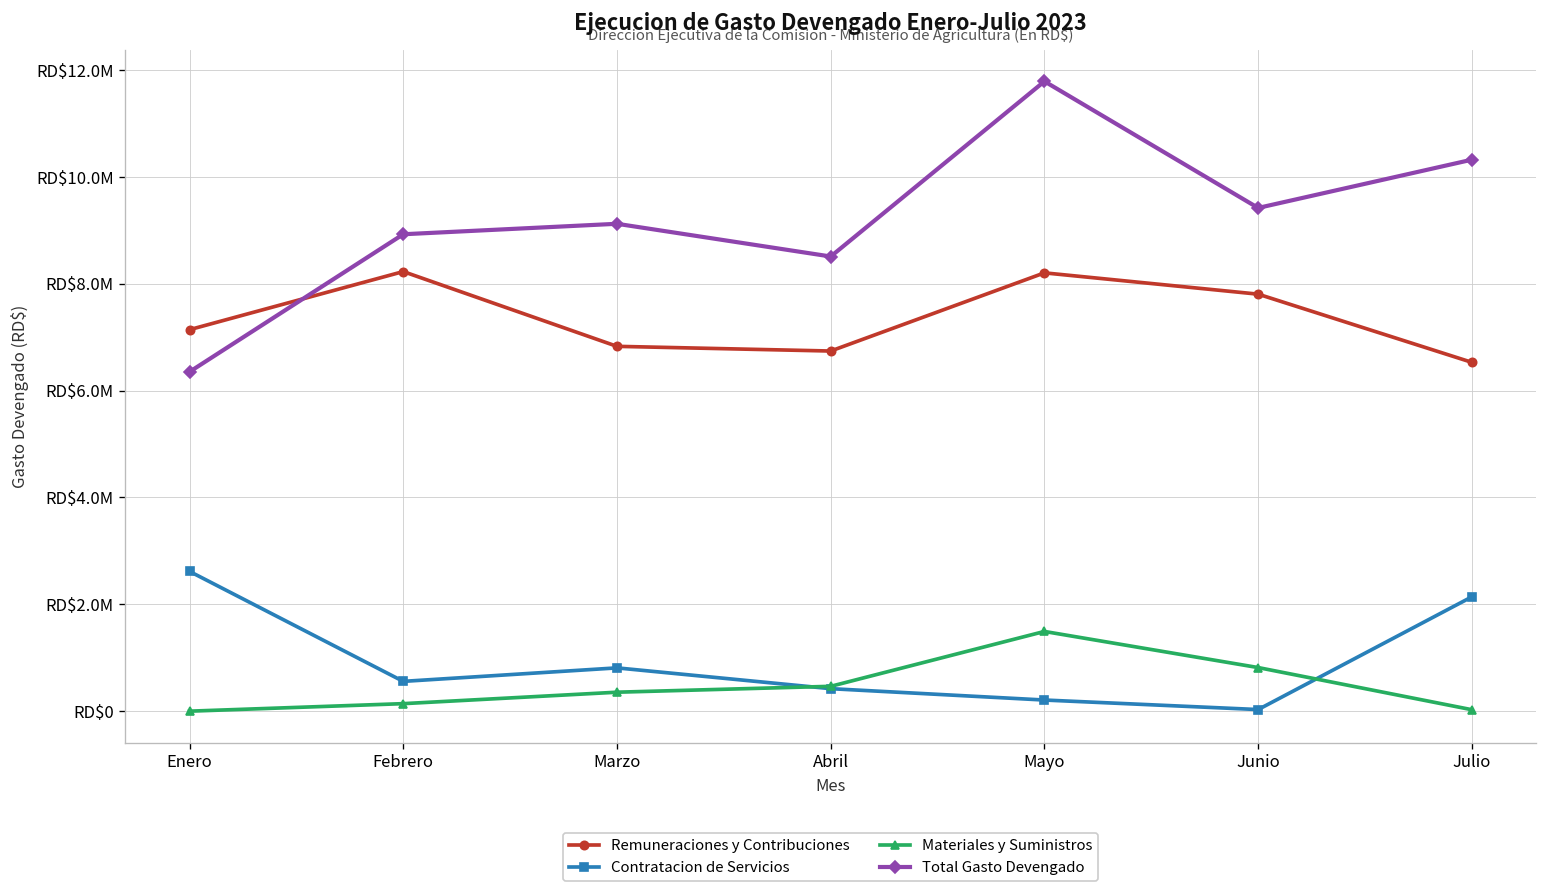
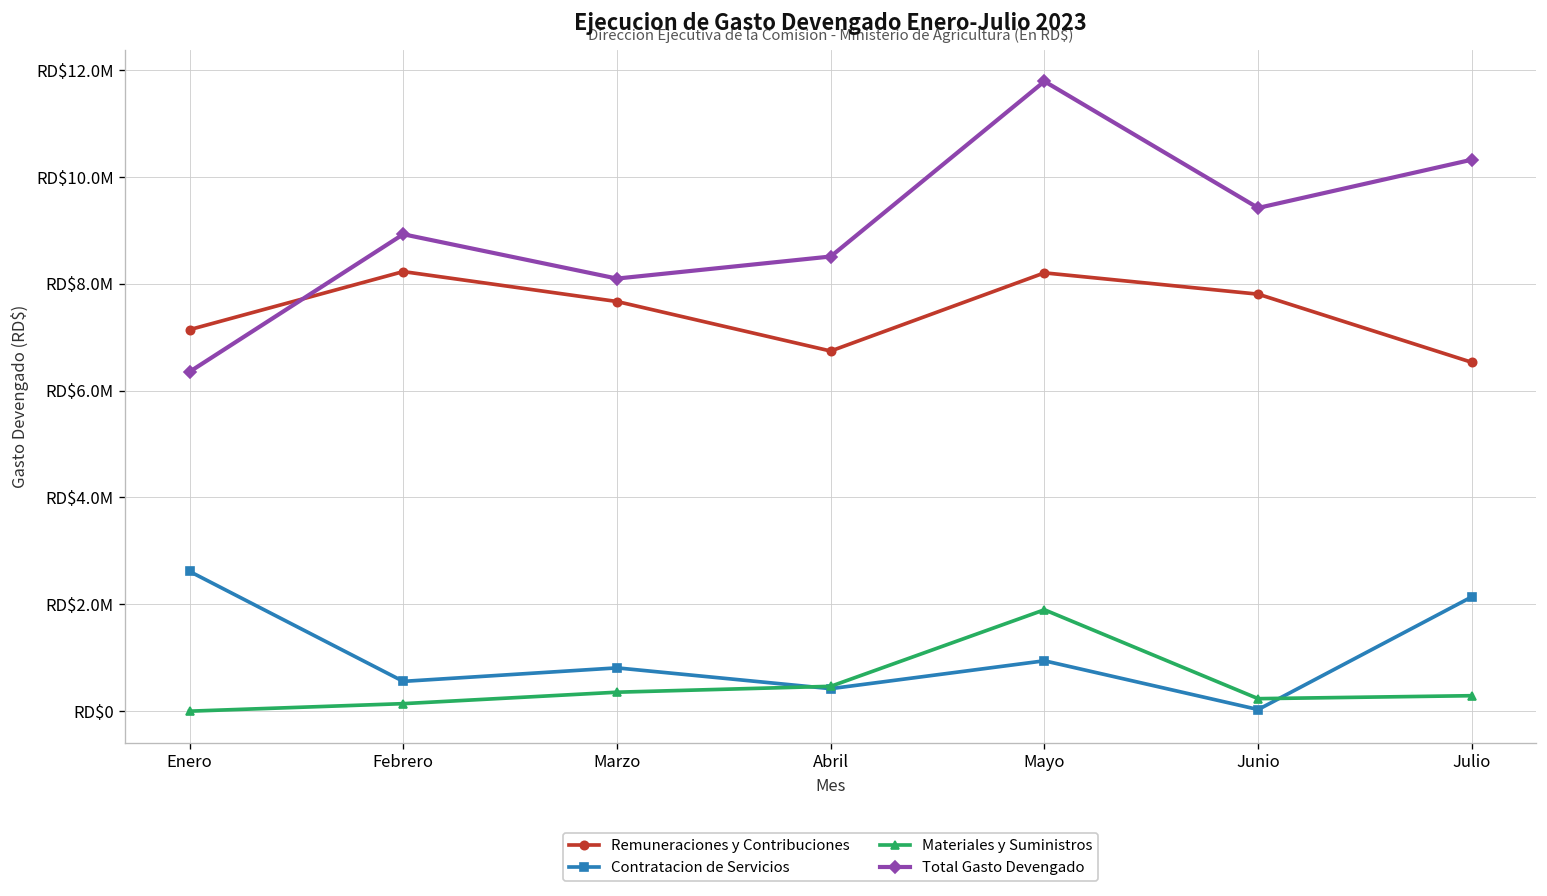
  {
    "Remuneraciones y Contribuciones": {
      "Enero": "RD$7100000",
      "Febrero": "RD$8200000",
-     "Marzo": "RD$6800000",
+     "Marzo": "RD$7700000",
      "Abril": "RD$6700000",
      "Mayo": "RD$8200000",
      "Junio": "RD$7800000",
      "Julio": "RD$6500000"
    },
    "Contratacion de Servicios": {
      "Enero": "RD$2600000",
      "Febrero": "RD$600000",
      "Marzo": "RD$800000",
-     "Mayo": "RD$200000",
+     "Mayo": "RD$900000",
      "Junio": "RD$0",
      "Julio": "RD$2100000"
    },
    "Materiales y Suministros": {
      "Enero": "RD$0",
      "Febrero": "RD$100000",
      "Marzo": "RD$400000",
-     "Mayo": "RD$1500000",
-     "Junio": "RD$800000",
-     "Julio": "RD$0"
+     "Mayo": "RD$1900000",
+     "Junio": "RD$200000",
+     "Julio": "RD$300000"
    },
    "Total Gasto Devengado": {
      "Enero": "RD$6400000",
      "Febrero": "RD$8900000",
-     "Marzo": "RD$9100000",
+     "Marzo": "RD$8100000",
      "Abril": "RD$8500000",
      "Mayo": "RD$11800000",
      "Junio": "RD$9400000",
      "Julio": "RD$10300000"
    }
  }
